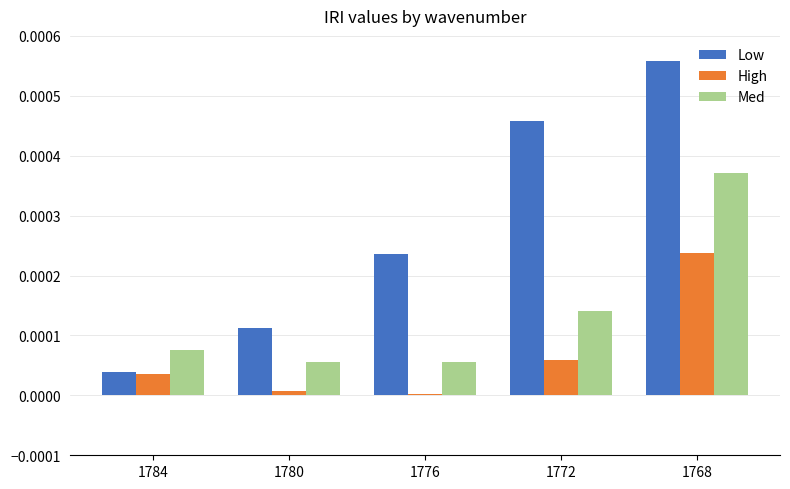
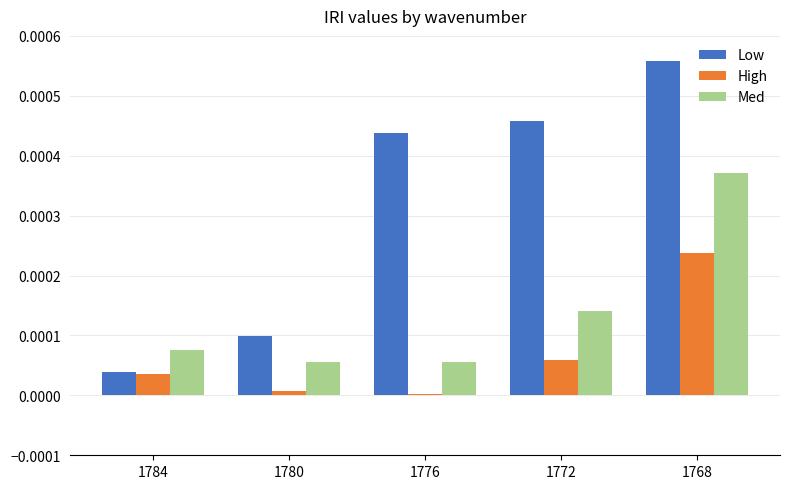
  {
    "Low": {
      "1784": 0.00004,
-     "1780": 0.00011,
-     "1776": 0.00024,
+     "1780": 0.00010,
+     "1776": 0.00044,
      "1772": 0.00046,
      "1768": 0.00056
    },
    "High": {
      "1784": 0.00004,
      "1780": 0.00001,
      "1772": 0.00006,
      "1768": 0.00024
    },
    "Med": {
      "1784": 0.00008,
      "1780": 0.00006,
      "1776": 0.00006,
      "1772": 0.00014,
      "1768": 0.00037
    }
  }
